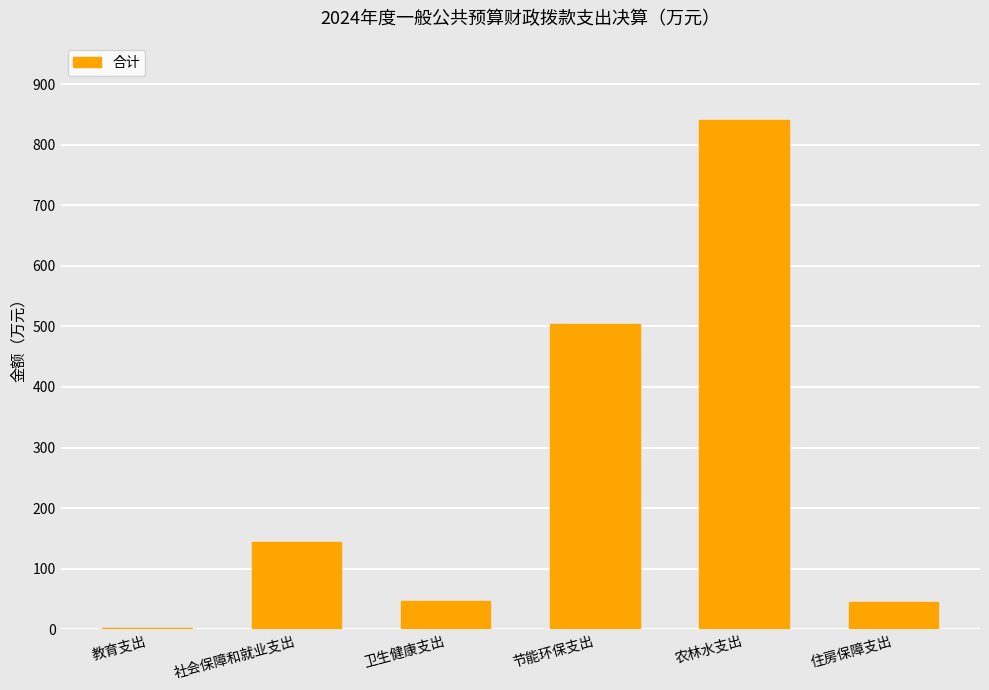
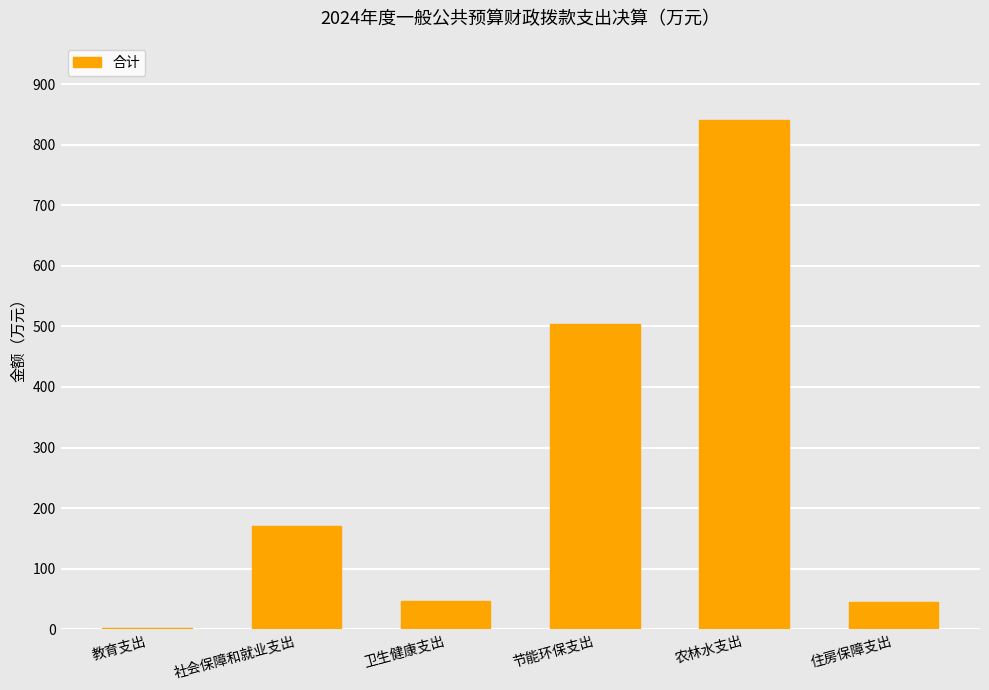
  {
-   "社会保障和就业支出": 140,
+   "社会保障和就业支出": 170,
    "卫生健康支出": 50,
    "节能环保支出": 500,
    "农林水支出": 840,
    "住房保障支出": 50
  }
